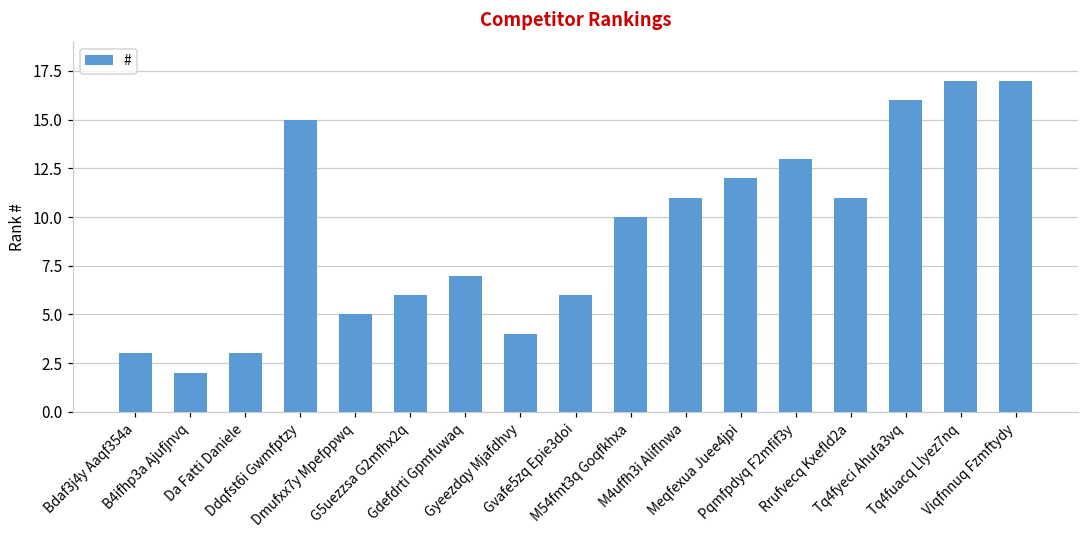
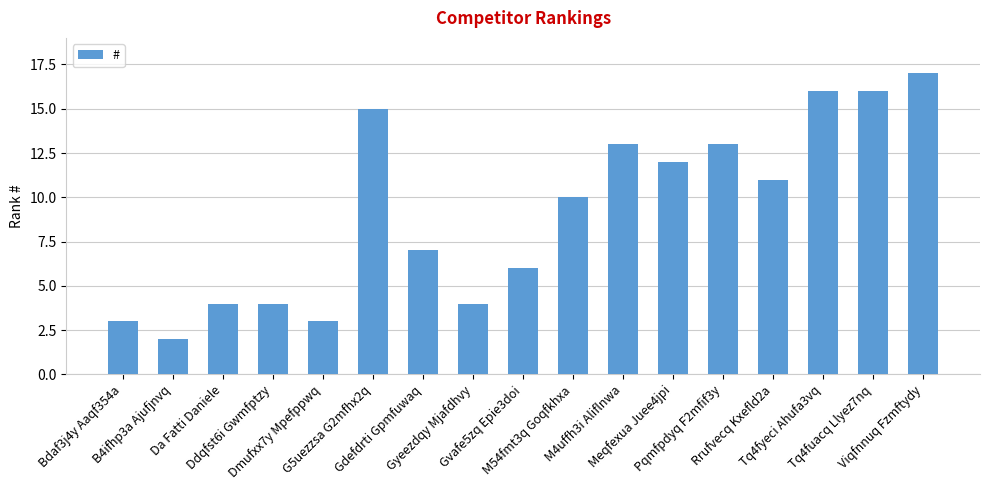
  {
    "Bdaf3j4y Aaqf354a": 3,
    "B4ifhp3a Ajufjnvq": 2,
-   "Da Fatti Daniele": 3,
-   "Ddqfst6i Gwmfptzy": 15,
-   "Dmufxx7y Mpefppwq": 5,
-   "G5uezzsa G2mfhx2q": 6,
+   "Da Fatti Daniele": 4,
+   "Ddqfst6i Gwmfptzy": 4,
+   "Dmufxx7y Mpefppwq": 3,
+   "G5uezzsa G2mfhx2q": 15,
    "Gdefdrti Gpmfuwaq": 7,
    "Gyeezdqy Mjafdhvy": 4,
    "Gvafe5zq Epie3doi": 6,
    "M54fmt3q Goqfkhxa": 10,
-   "M4uffh3i Aliflnwa": 11,
+   "M4uffh3i Aliflnwa": 13,
    "Meqfexua Juee4jpi": 12,
    "Pqmfpdyq F2mfif3y": 13,
    "Rrufvecq Kxefld2a": 11,
    "Tq4fyeci Ahufa3vq": 16,
-   "Tq4fuacq Llyez7nq": 17,
+   "Tq4fuacq Llyez7nq": 16,
    "Viqfnnuq Fzmftydy": 17
  }
